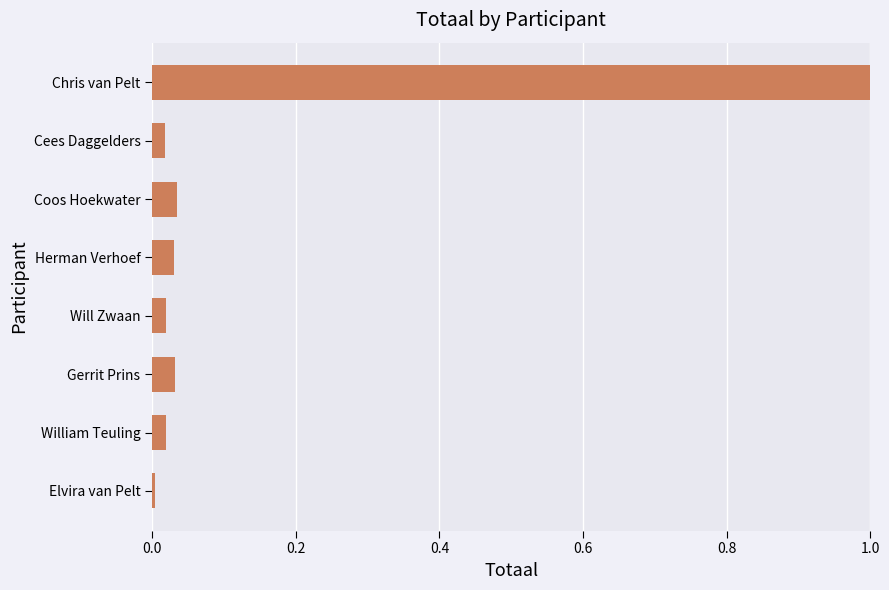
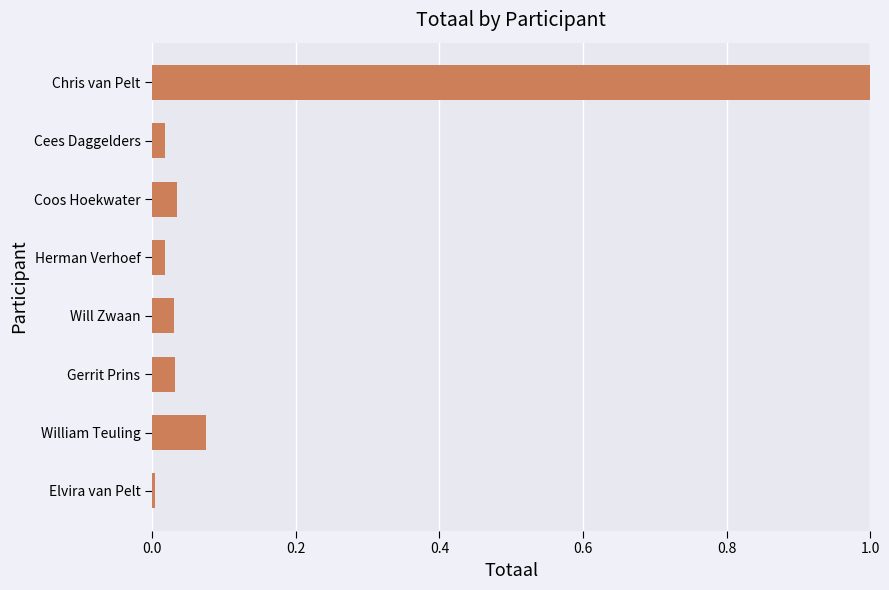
  {
    "Chris van Pelt": 1.00,
    "Cees Daggelders": 0.02,
    "Coos Hoekwater": 0.03,
-   "Herman Verhoef": 0.03,
-   "Will Zwaan": 0.02,
+   "Herman Verhoef": 0.02,
+   "Will Zwaan": 0.03,
    "Gerrit Prins": 0.03,
-   "William Teuling": 0.02
+   "William Teuling": 0.07
  }
